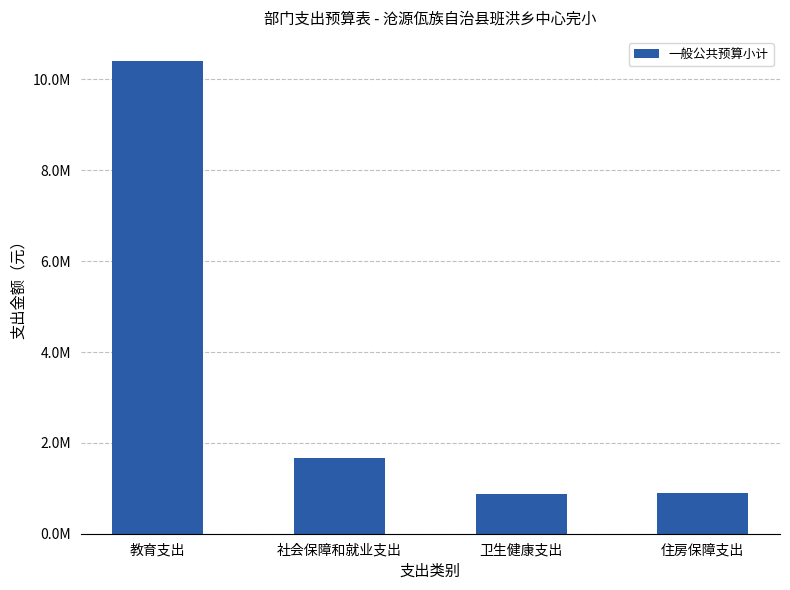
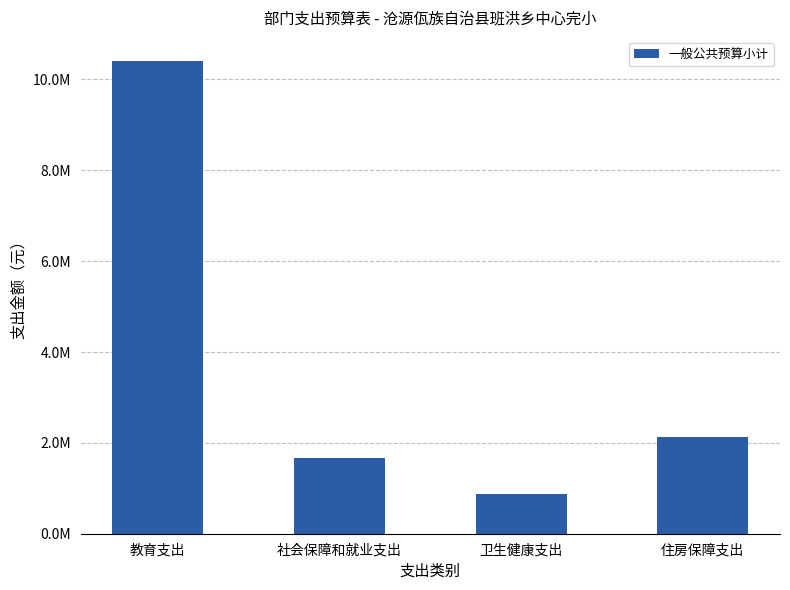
  {
    "教育支出": 10400000,
    "社会保障和就业支出": 1700000,
    "卫生健康支出": 900000,
-   "住房保障支出": 900000
+   "住房保障支出": 2100000
  }
